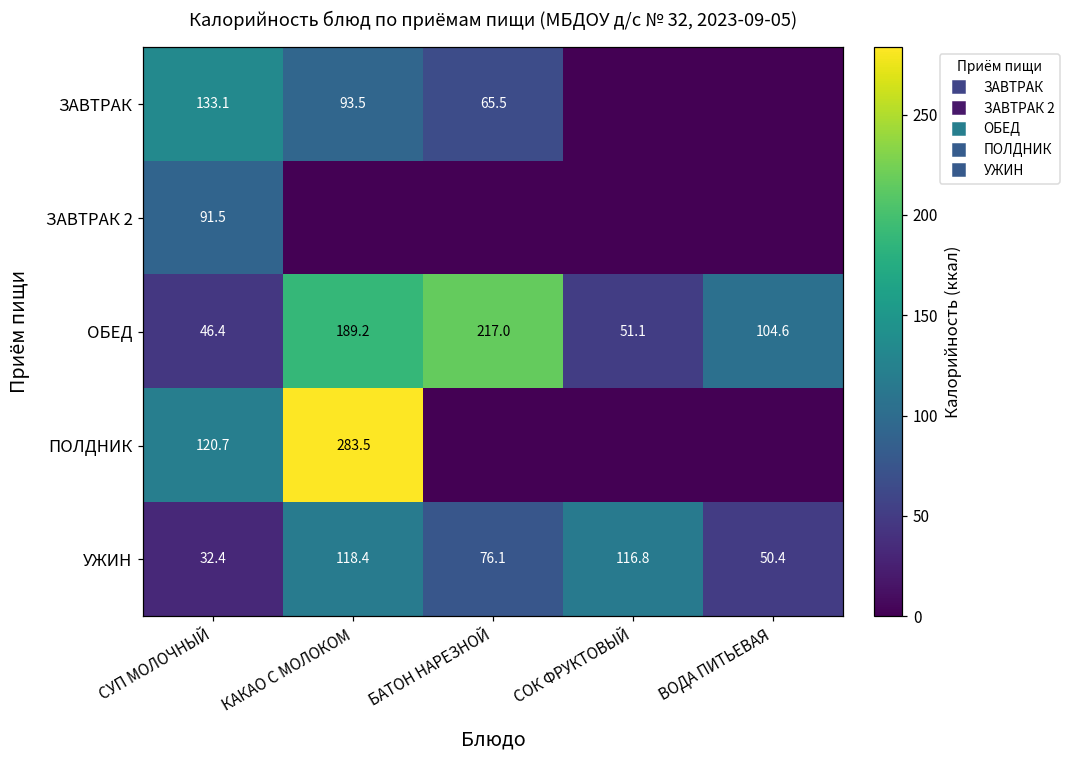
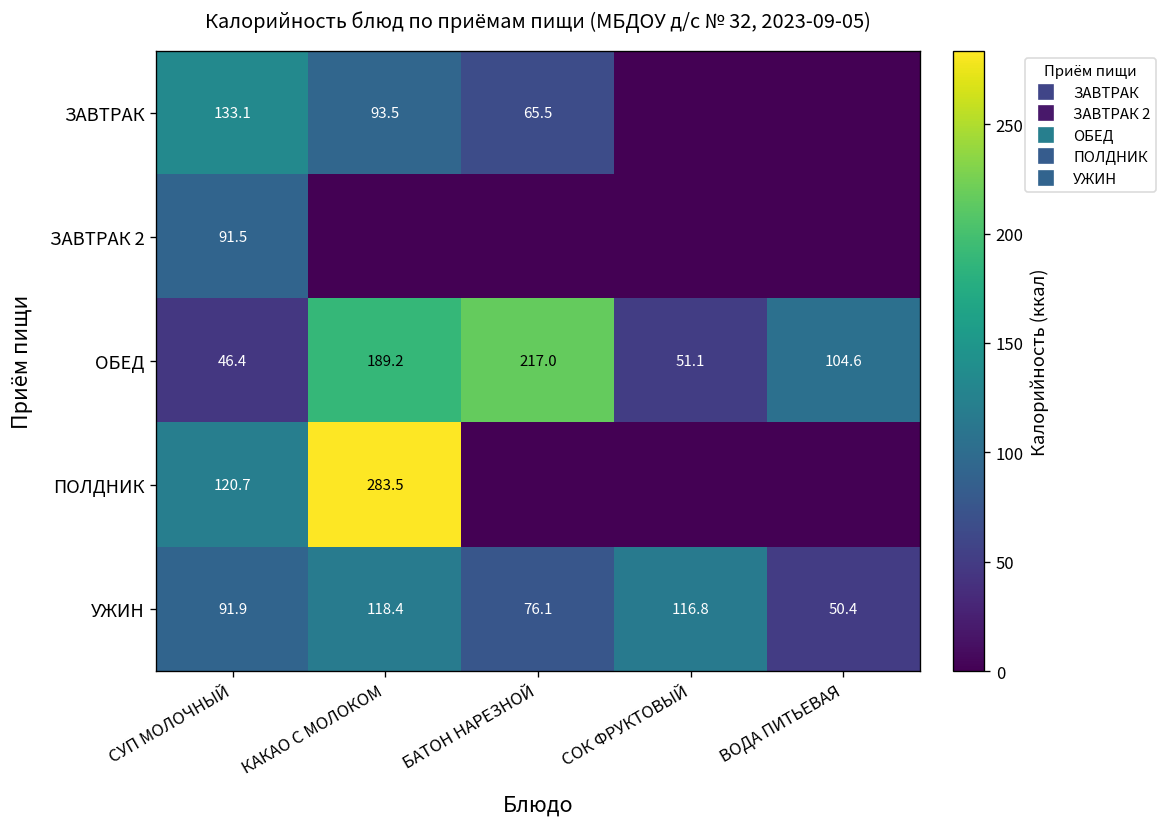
  {
    "ЗАВТРАК": {
      "СУП МОЛОЧНЫЙ": 133.1,
      "КАКАО С МОЛОКОМ": 93.5,
      "БАТОН НАРЕЗНОЙ": 65.5
    },
    "ЗАВТРАК 2": {
      "СУП МОЛОЧНЫЙ": 91.5
    },
    "ОБЕД": {
      "СУП МОЛОЧНЫЙ": 46.4,
      "КАКАО С МОЛОКОМ": 189.2,
      "БАТОН НАРЕЗНОЙ": 217.0,
      "СОК ФРУКТОВЫЙ": 51.1,
      "ВОДА ПИТЬЕВАЯ": 104.6
    },
    "ПОЛДНИК": {
      "СУП МОЛОЧНЫЙ": 120.7,
      "КАКАО С МОЛОКОМ": 283.5
    },
    "УЖИН": {
-     "СУП МОЛОЧНЫЙ": 32.4,
+     "СУП МОЛОЧНЫЙ": 91.9,
      "КАКАО С МОЛОКОМ": 118.4,
      "БАТОН НАРЕЗНОЙ": 76.1,
      "СОК ФРУКТОВЫЙ": 116.8,
      "ВОДА ПИТЬЕВАЯ": 50.4
    }
  }
